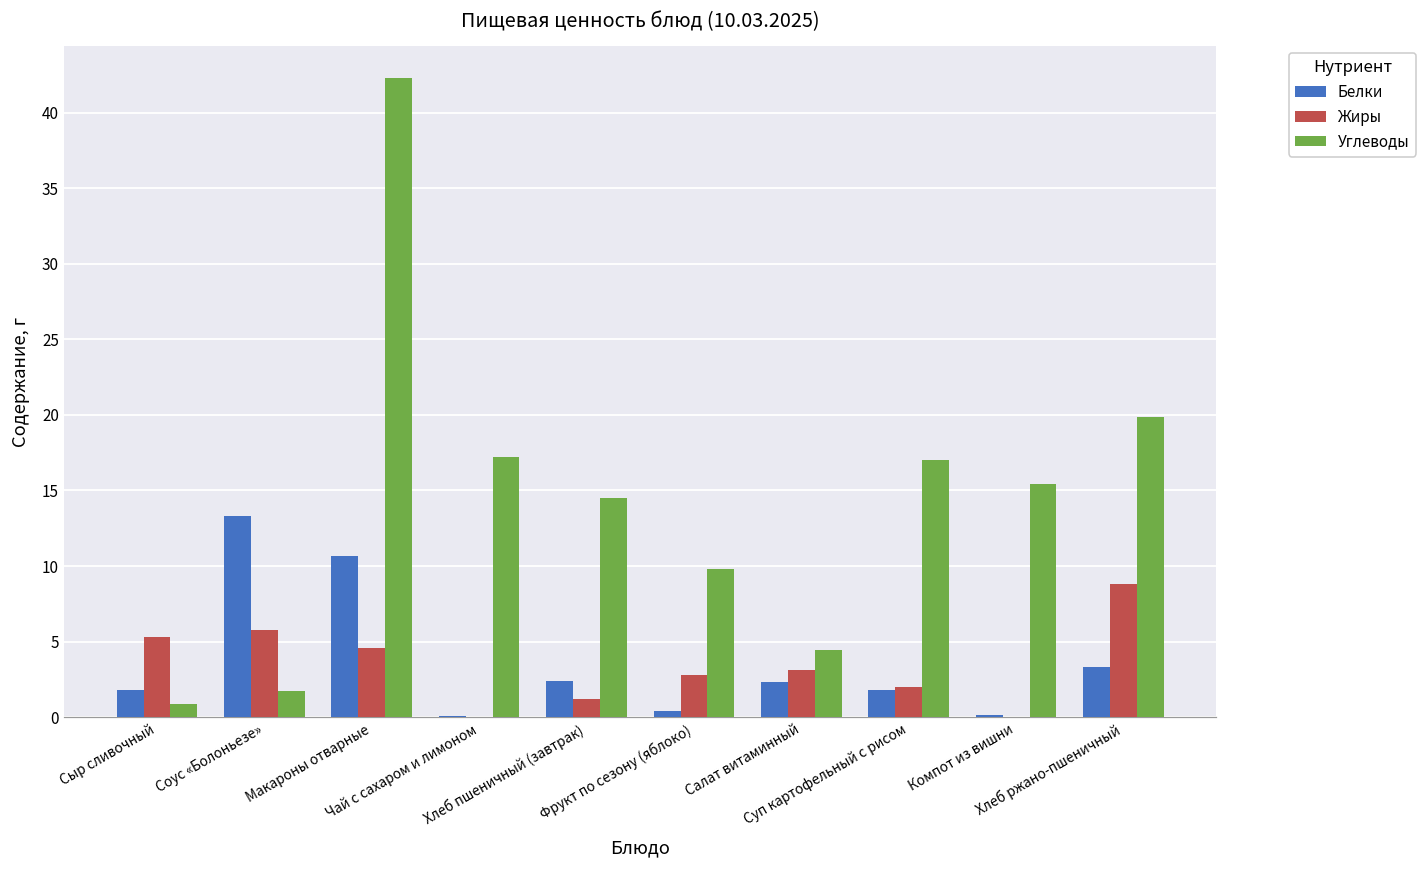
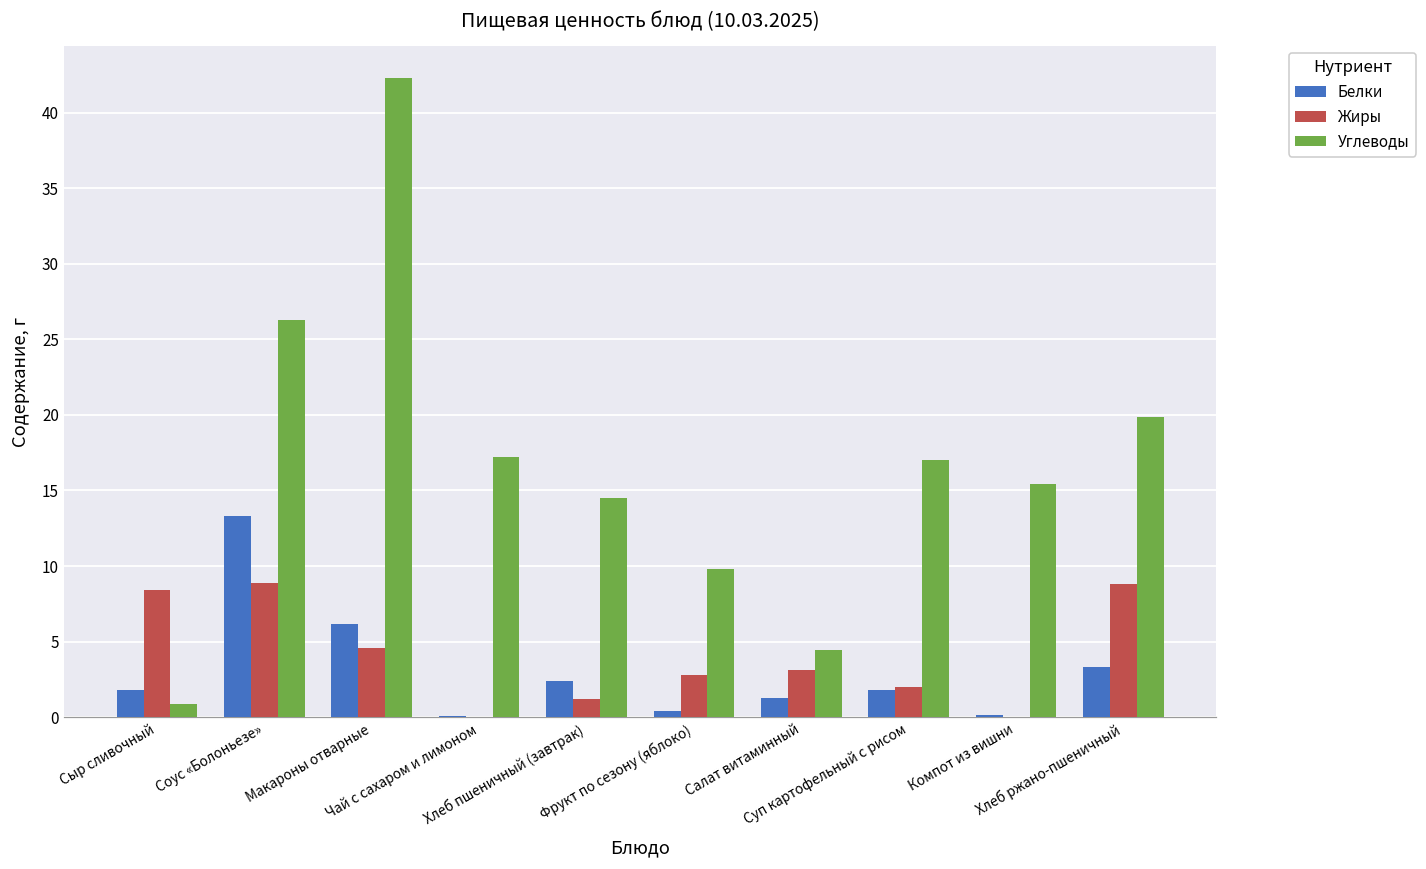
  {
    "Белки": {
      "Сыр сливочный": 1.8,
      "Соус «Болоньезе»": 13.3,
-     "Макароны отварные": 10.7,
+     "Макароны отварные": 6.2,
      "Хлеб пшеничный (завтрак)": 2.4,
      "Фрукт по сезону (яблоко)": 0.4,
-     "Салат витаминный": 2.4,
+     "Салат витаминный": 1.3,
      "Суп картофельный с рисом": 1.8,
      "Хлеб ржано-пшеничный": 3.3
    },
    "Жиры": {
-     "Сыр сливочный": 5.3,
-     "Соус «Болоньезе»": 5.8,
+     "Сыр сливочный": 8.4,
+     "Соус «Болоньезе»": 8.9,
      "Макароны отварные": 4.6,
      "Хлеб пшеничный (завтрак)": 1.2,
      "Фрукт по сезону (яблоко)": 2.8,
      "Салат витаминный": 3.1,
      "Суп картофельный с рисом": 2.0,
      "Хлеб ржано-пшеничный": 8.8
    },
    "Углеводы": {
      "Сыр сливочный": 0.9,
-     "Соус «Болоньезе»": 1.8,
+     "Соус «Болоньезе»": 26.3,
      "Макароны отварные": 42.3,
      "Чай с сахаром и лимоном": 17.2,
      "Хлеб пшеничный (завтрак)": 14.5,
      "Фрукт по сезону (яблоко)": 9.8,
      "Салат витаминный": 4.5,
      "Суп картофельный с рисом": 17.0,
      "Компот из вишни": 15.4,
      "Хлеб ржано-пшеничный": 19.8
    }
  }
